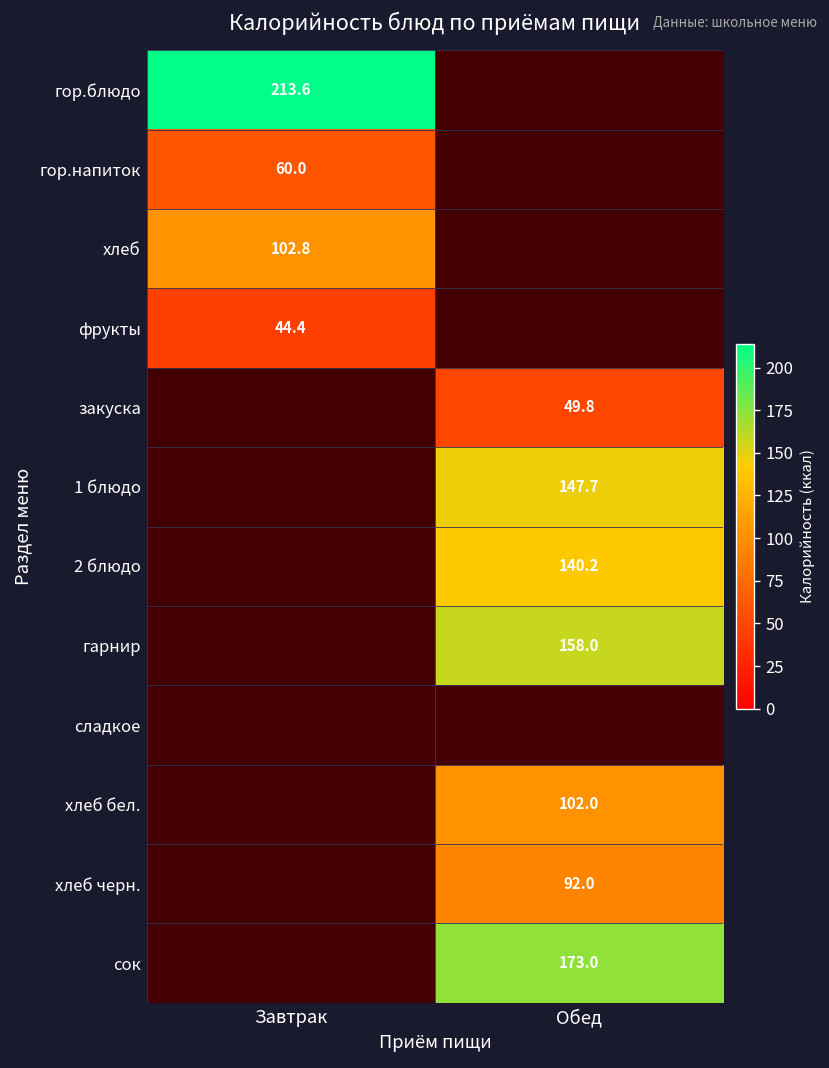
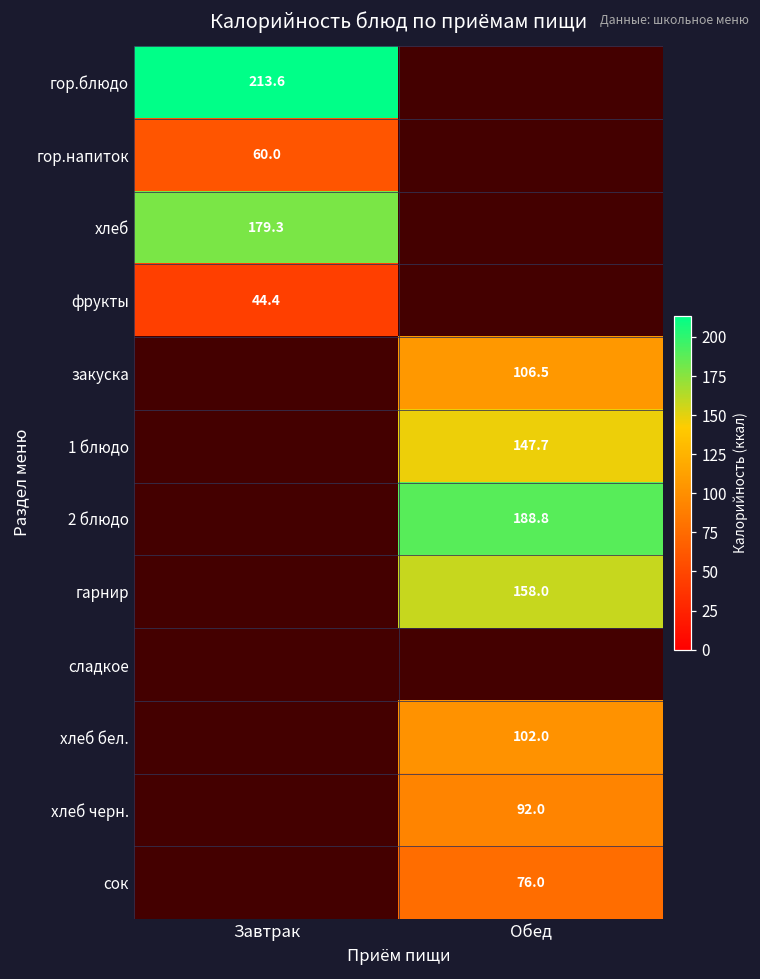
  {
    "гор.блюдо": {
      "Завтрак": 213.6
    },
    "гор.напиток": {
      "Завтрак": 60.0
    },
    "хлеб": {
-     "Завтрак": 102.8
+     "Завтрак": 179.3
    },
    "фрукты": {
      "Завтрак": 44.4
    },
    "закуска": {
-     "Обед": 49.8
+     "Обед": 106.5
    },
    "1 блюдо": {
      "Обед": 147.7
    },
    "2 блюдо": {
-     "Обед": 140.2
+     "Обед": 188.8
    },
    "гарнир": {
      "Обед": 158.0
    },
    "хлеб бел.": {
      "Обед": 102.0
    },
    "хлеб черн.": {
      "Обед": 92.0
    },
    "сок": {
-     "Обед": 173.0
+     "Обед": 76.0
    }
  }
